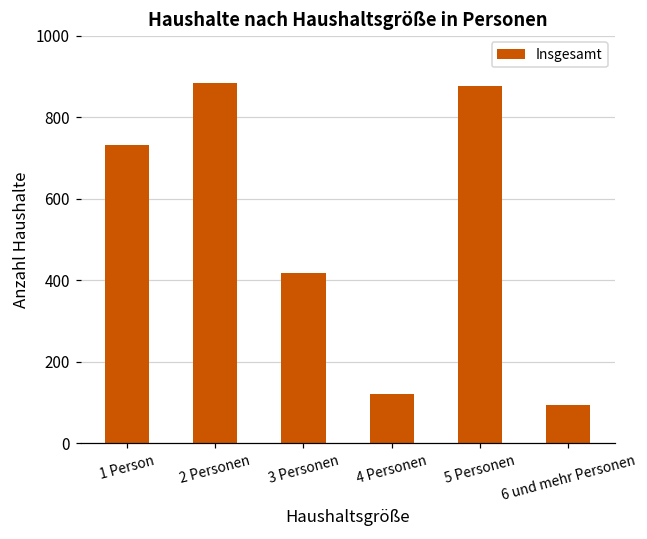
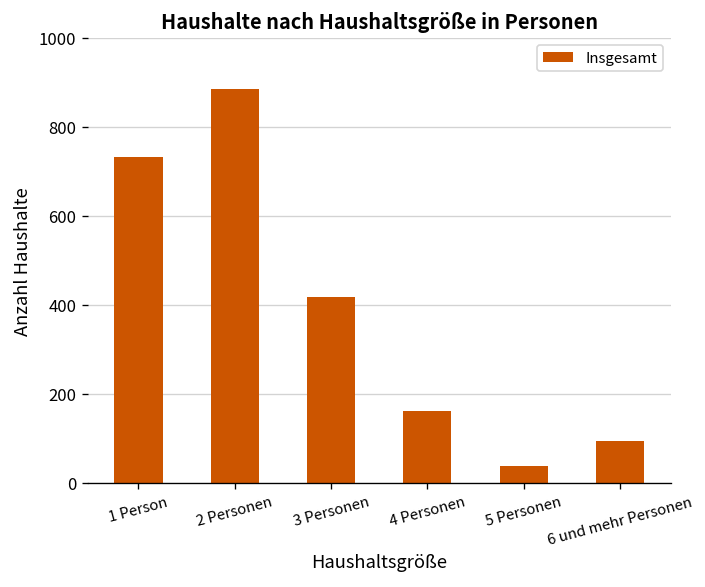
  {
    "1 Person": 730,
    "2 Personen": 880,
    "3 Personen": 420,
-   "4 Personen": 120,
-   "5 Personen": 880,
+   "4 Personen": 160,
+   "5 Personen": 40,
    "6 und mehr Personen": 90
  }
